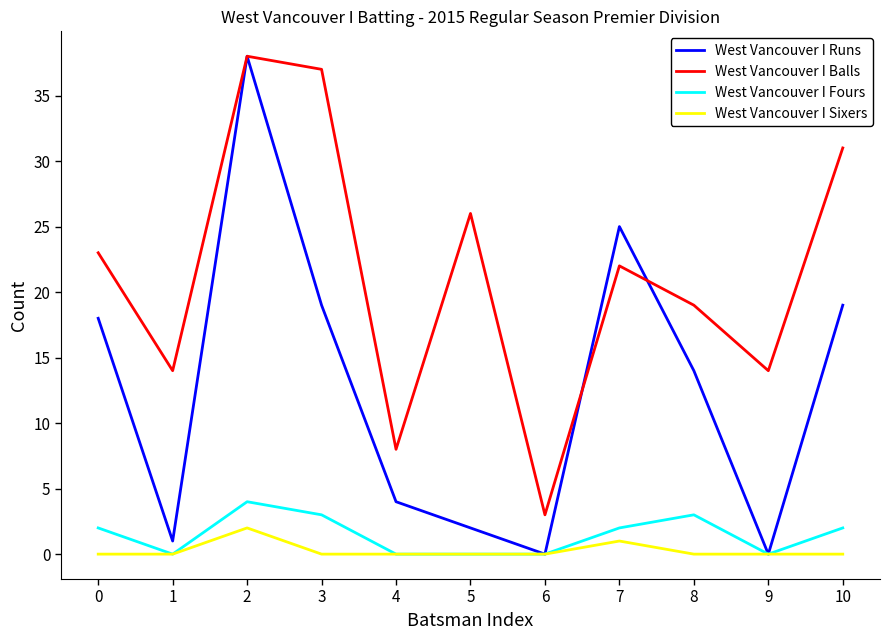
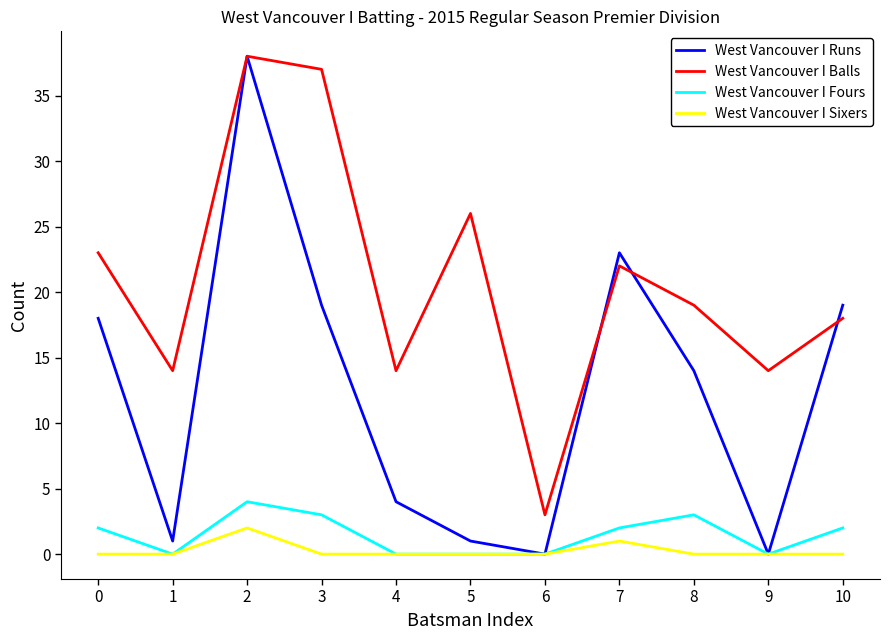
  {
    "West Vancouver I Runs": {
      "0": 18,
      "1": 1,
      "3": 19,
      "4": 4,
-     "5": 2,
-     "7": 25,
+     "5": 1,
+     "7": 23,
      "8": 14,
      "10": 19
    },
    "West Vancouver I Balls": {
      "0": 23,
      "1": 14,
      "3": 37,
-     "4": 8,
+     "4": 14,
      "5": 26,
      "6": 3,
      "7": 22,
      "8": 19,
      "9": 14,
-     "10": 31
+     "10": 18
    },
    "West Vancouver I Fours": {
      "0": 2,
      "2": 4,
      "3": 3,
      "7": 2,
      "8": 3,
      "10": 2
    },
    "West Vancouver I Sixers": {
      "0": 0,
      "2": 2,
      "3": 0,
      "7": 1,
      "8": 0,
      "10": 0
    }
  }
